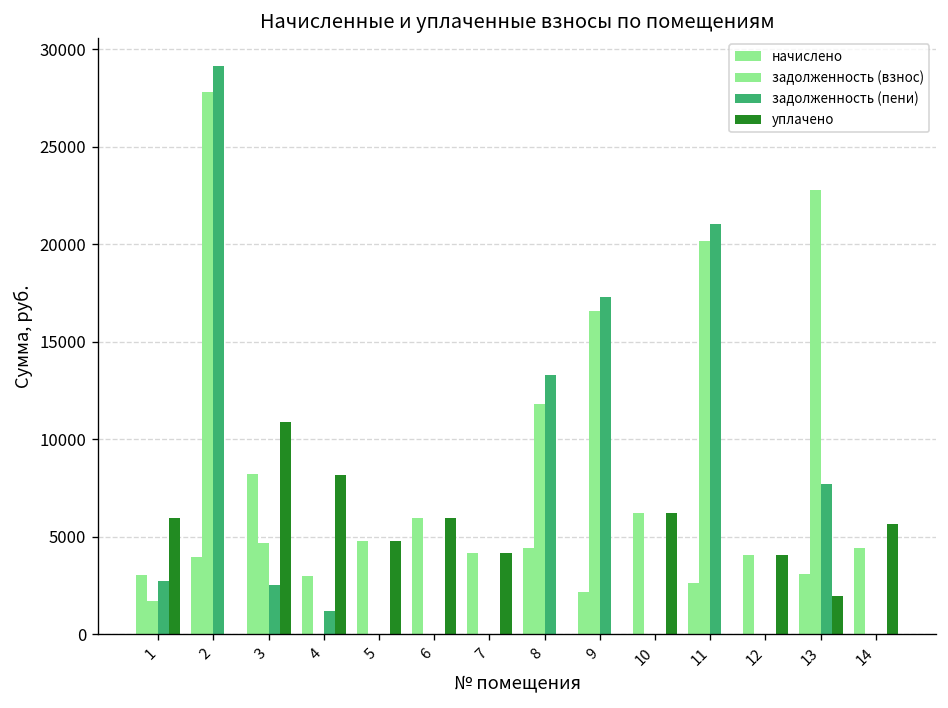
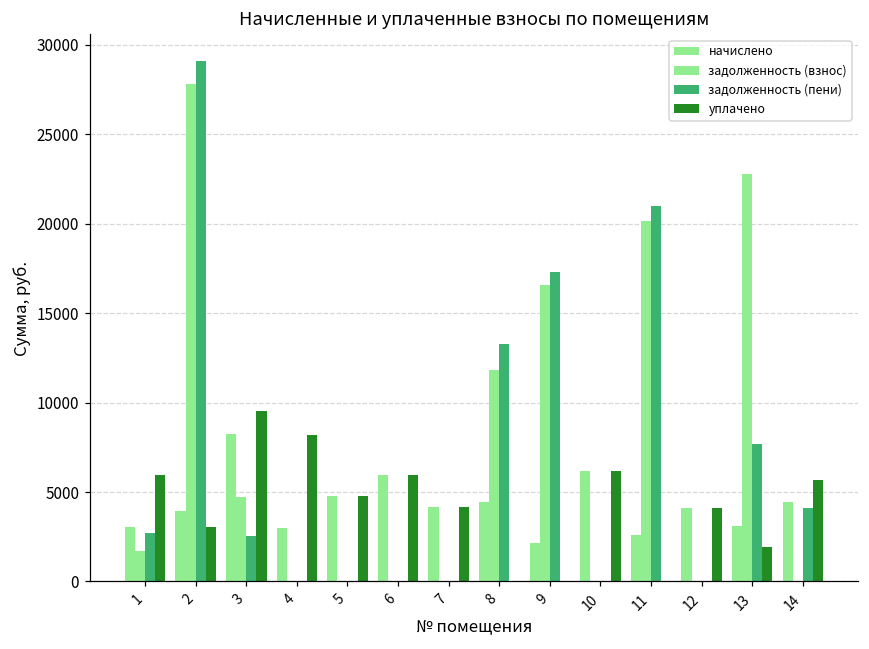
  {
    "задолженность (пени)": {
      "1": 2700,
      "2": 29100,
      "3": 2500,
-     "4": 1200,
+     "4": 0,
      "5": 0,
      "6": 0,
      "7": 0,
      "8": 13300,
      "9": 17300,
      "10": 0,
      "11": 21000,
      "12": 0,
      "13": 7700,
-     "14": 0
+     "14": 4100
    },
    "уплачено": {
      "1": 6000,
-     "2": 0,
-     "3": 10900,
+     "2": 3000,
+     "3": 9500,
      "4": 8200,
      "5": 4800,
      "6": 6000,
      "7": 4200,
      "8": 0,
      "9": 0,
      "10": 6200,
      "11": 0,
      "12": 4100,
      "13": 1900,
      "14": 5700
    }
  }
